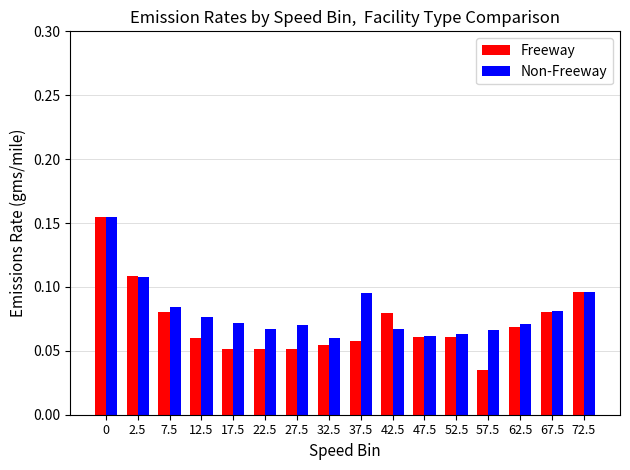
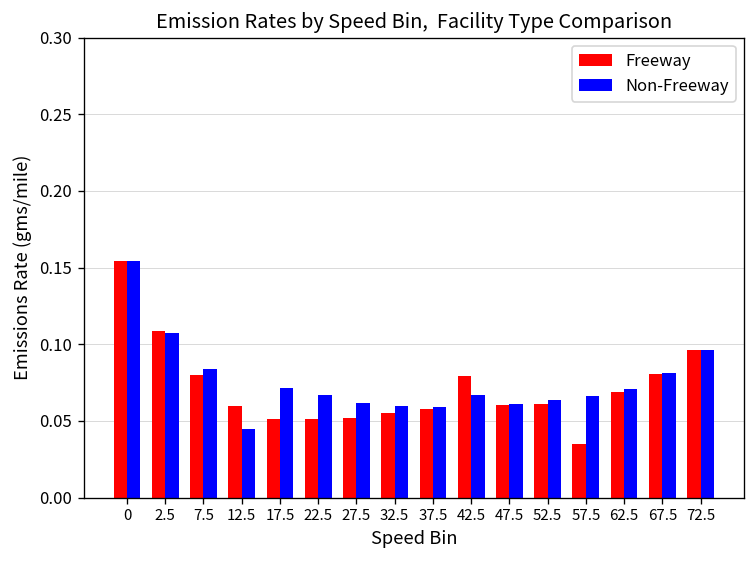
  {
    "Freeway": {
      "0": 0.154,
      "2.5": 0.109,
      "7.5": 0.080,
      "12.5": 0.060,
      "17.5": 0.051,
      "22.5": 0.051,
      "27.5": 0.052,
      "32.5": 0.055,
      "37.5": 0.058,
      "42.5": 0.079,
      "47.5": 0.060,
      "52.5": 0.061,
      "57.5": 0.035,
      "62.5": 0.069,
      "67.5": 0.081,
      "72.5": 0.096
    },
    "Non-Freeway": {
      "0": 0.154,
      "2.5": 0.108,
      "7.5": 0.084,
-     "12.5": 0.076,
+     "12.5": 0.045,
      "17.5": 0.072,
      "22.5": 0.067,
-     "27.5": 0.070,
+     "27.5": 0.062,
      "32.5": 0.060,
-     "37.5": 0.096,
+     "37.5": 0.059,
      "42.5": 0.067,
      "47.5": 0.061,
      "52.5": 0.064,
      "57.5": 0.066,
      "62.5": 0.071,
      "67.5": 0.081,
      "72.5": 0.096
    }
  }
